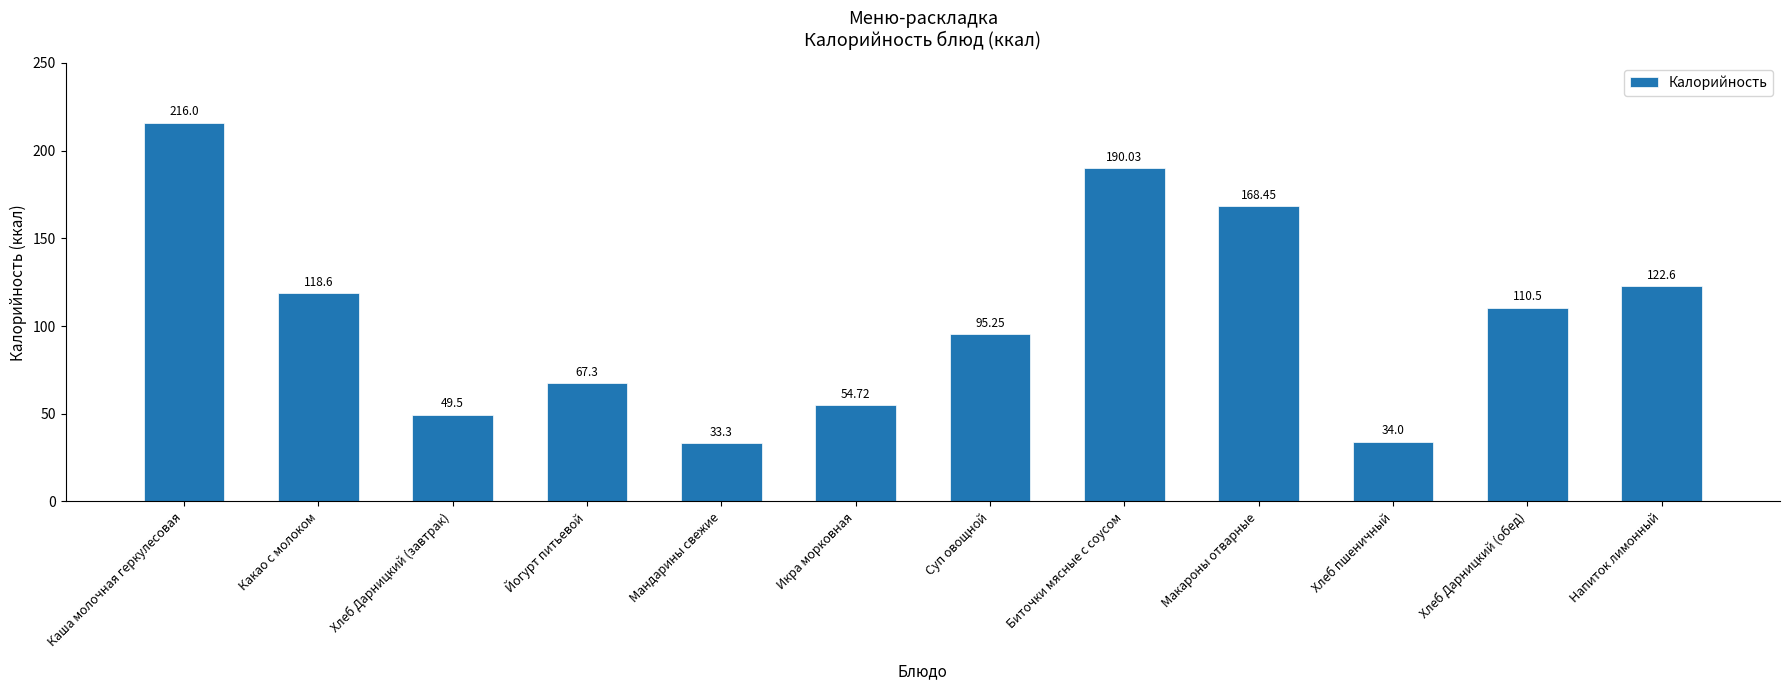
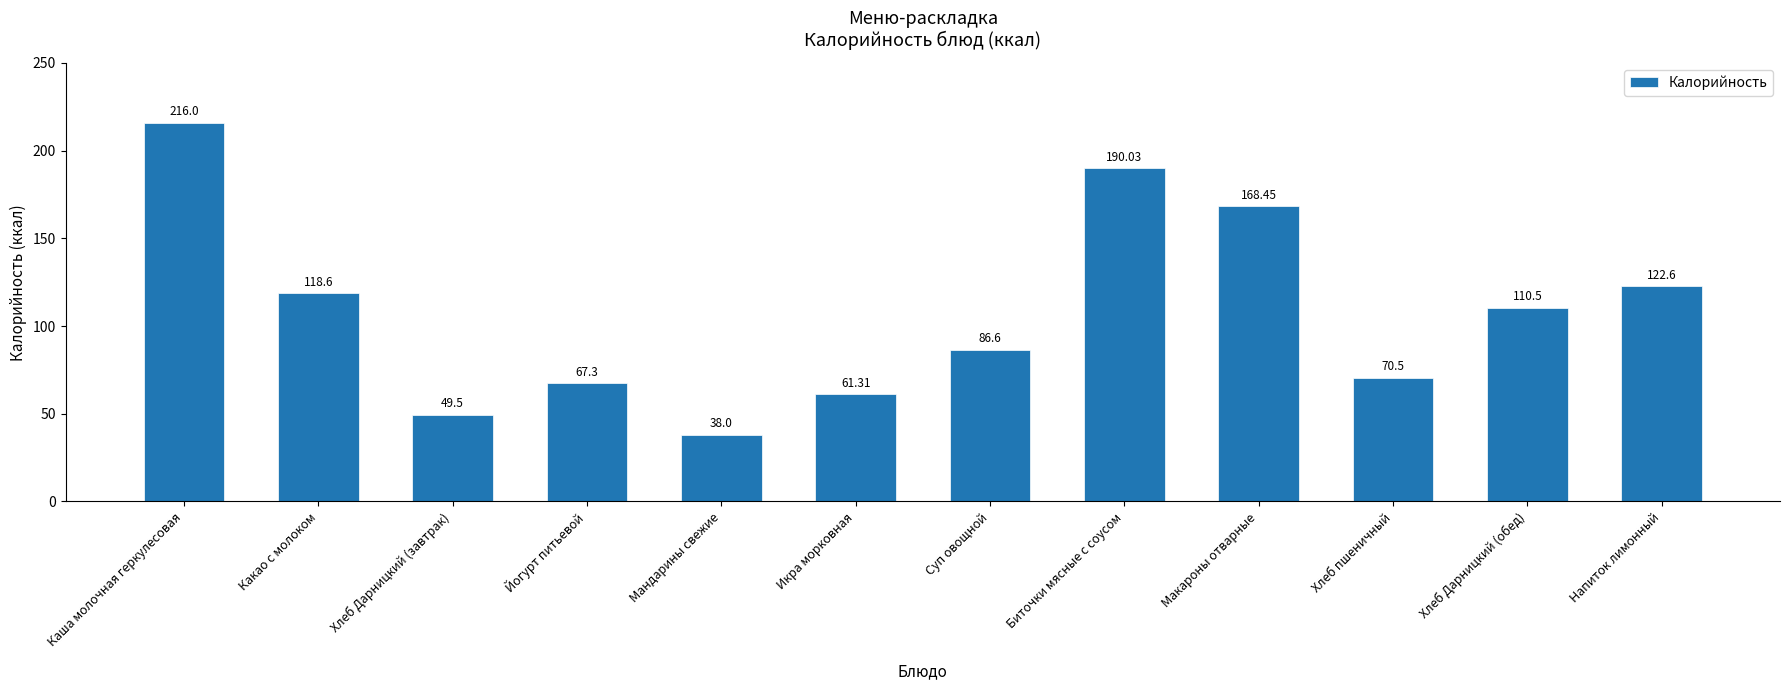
  {
    "Каша молочная геркулесовая": 216.0,
    "Какао с молоком": 118.6,
    "Хлеб Дарницкий (завтрак)": 49.5,
    "Йогурт питьевой": 67.3,
-   "Мандарины свежие": 33.3,
-   "Икра морковная": 54.72,
-   "Суп овощной": 95.25,
+   "Мандарины свежие": 38.0,
+   "Икра морковная": 61.31,
+   "Суп овощной": 86.6,
    "Биточки мясные с соусом": 190.03,
    "Макароны отварные": 168.45,
-   "Хлеб пшеничный": 34.0,
+   "Хлеб пшеничный": 70.5,
    "Хлеб Дарницкий (обед)": 110.5,
    "Напиток лимонный": 122.6
  }
